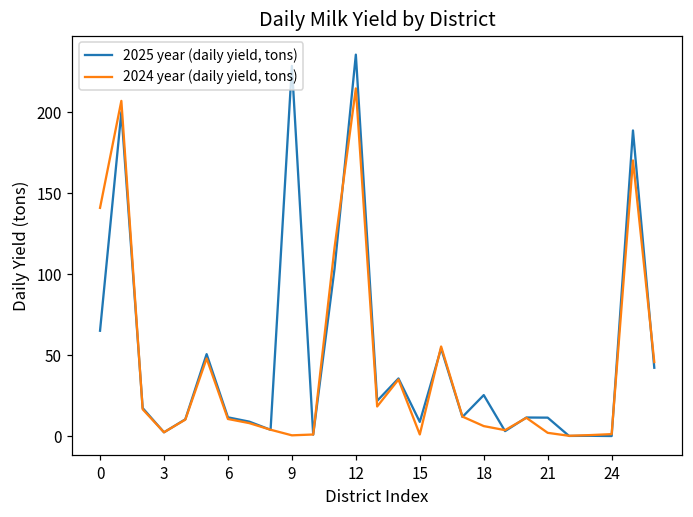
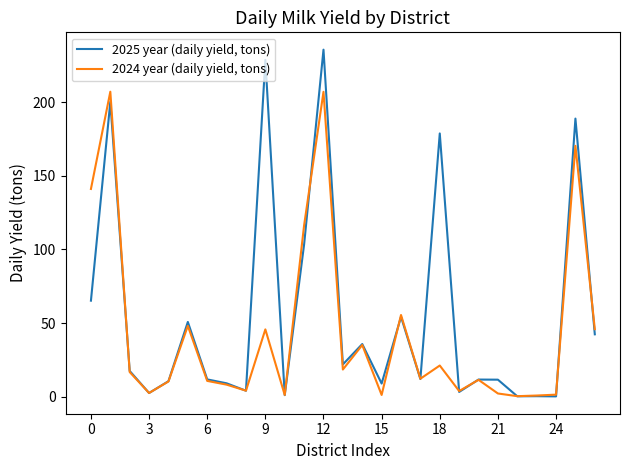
  {
    "2025 year (daily yield, tons)": {
      "0": 65,
      "12": 236,
      "15": 9,
-     "18": 25,
+     "18": 179,
      "21": 12
    },
    "2024 year (daily yield, tons)": {
      "0": 141,
-     "9": 1,
-     "12": 215,
+     "9": 46,
+     "12": 207,
      "15": 1,
-     "18": 6,
+     "18": 21,
      "21": 2
    }
  }
